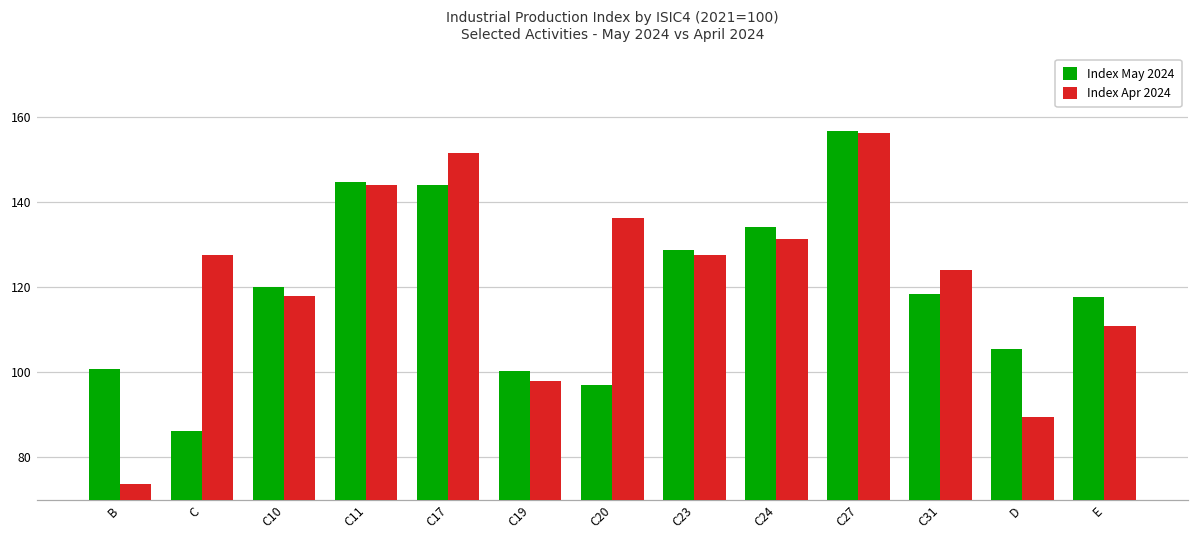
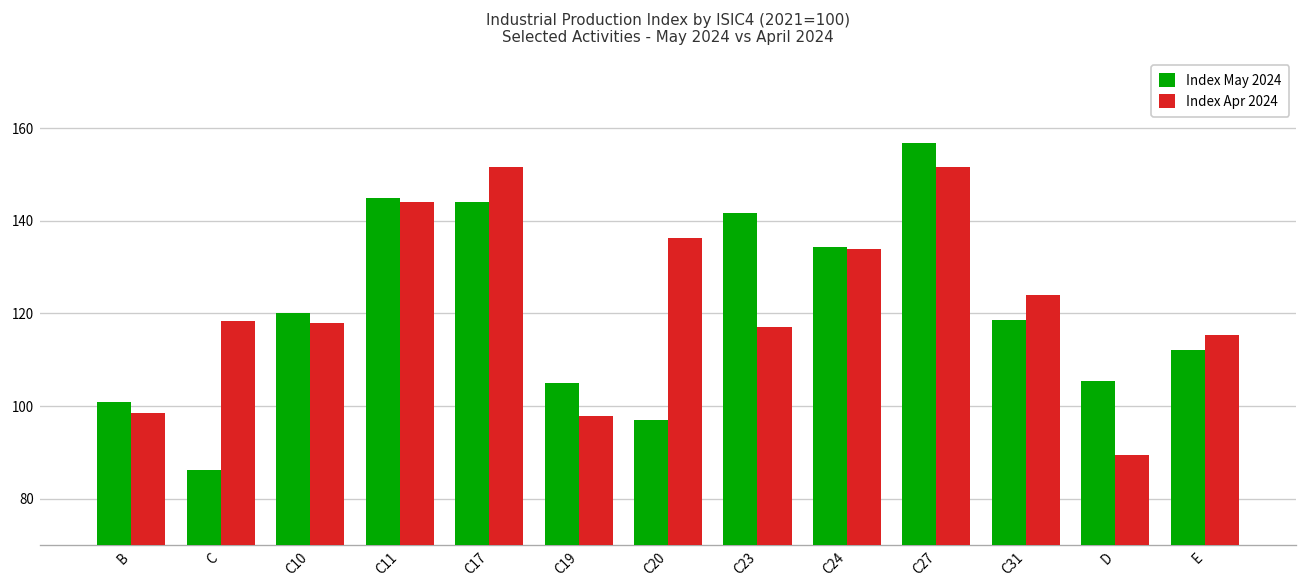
  {
    "Index May 2024": {
      "B": 101,
      "C": 86,
      "C10": 120,
      "C11": 145,
      "C17": 144,
-     "C19": 100,
+     "C19": 105,
      "C20": 97,
-     "C23": 129,
+     "C23": 142,
      "C24": 134,
      "C27": 157,
      "C31": 119,
      "D": 106,
-     "E": 118
+     "E": 112
    },
    "Index Apr 2024": {
-     "B": 74,
-     "C": 128,
+     "B": 99,
+     "C": 118,
      "C10": 118,
      "C11": 144,
      "C17": 152,
      "C19": 98,
      "C20": 136,
-     "C23": 128,
-     "C24": 131,
-     "C27": 156,
+     "C23": 117,
+     "C24": 134,
+     "C27": 152,
      "C31": 124,
      "D": 89,
-     "E": 111
+     "E": 115
    }
  }
